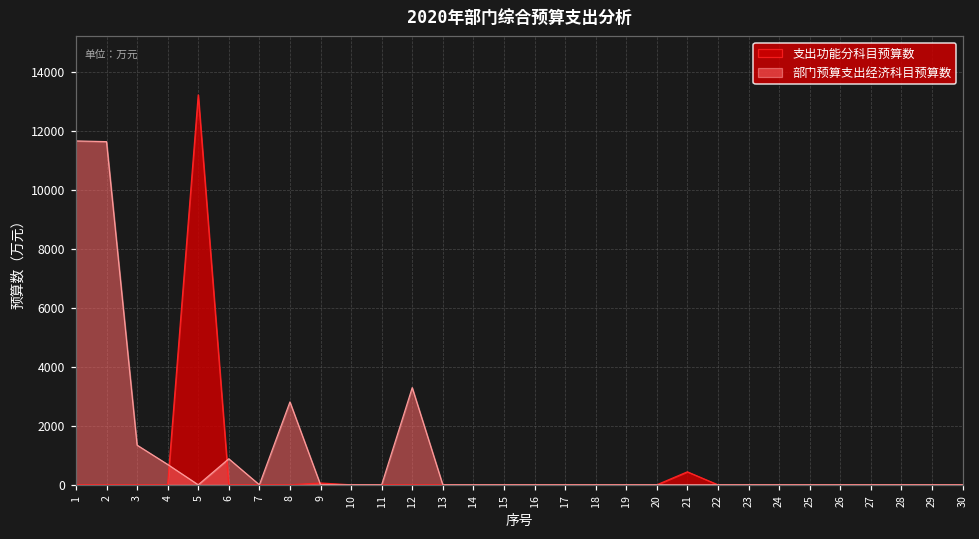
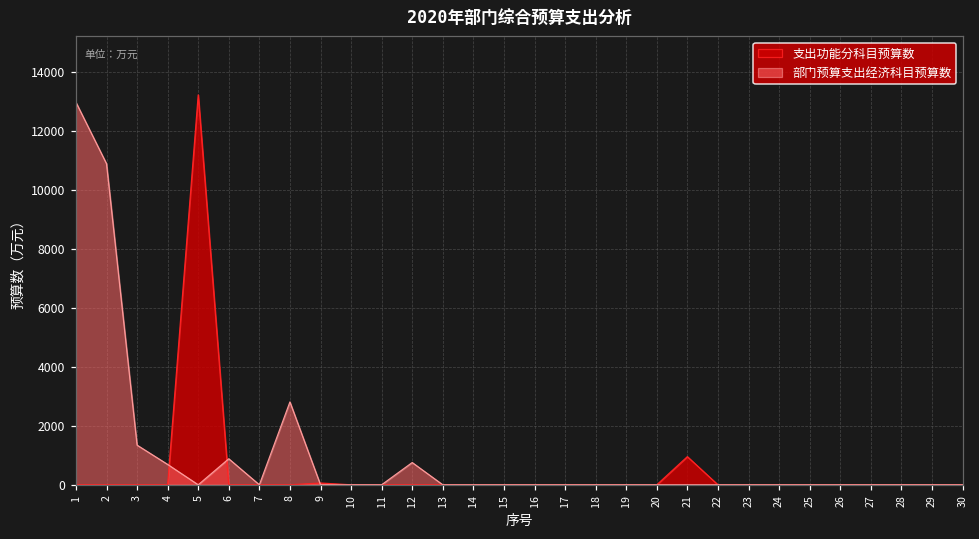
  {
    "支出功能分科目预算数": {
      "1": 0,
      "2": 0,
      "3": 0,
      "4": 0,
      "5": 13200,
      "6": 0,
      "8": 0,
      "12": 0,
-     "21": 400
+     "21": 1000
    },
    "部门预算支出经济科目预算数": {
-     "1": 11700,
-     "2": 11600,
+     "1": 13000,
+     "2": 10900,
      "3": 1300,
      "4": 700,
      "5": 0,
      "6": 900,
      "8": 2800,
-     "12": 3300,
+     "12": 800,
      "21": 0
    }
  }
